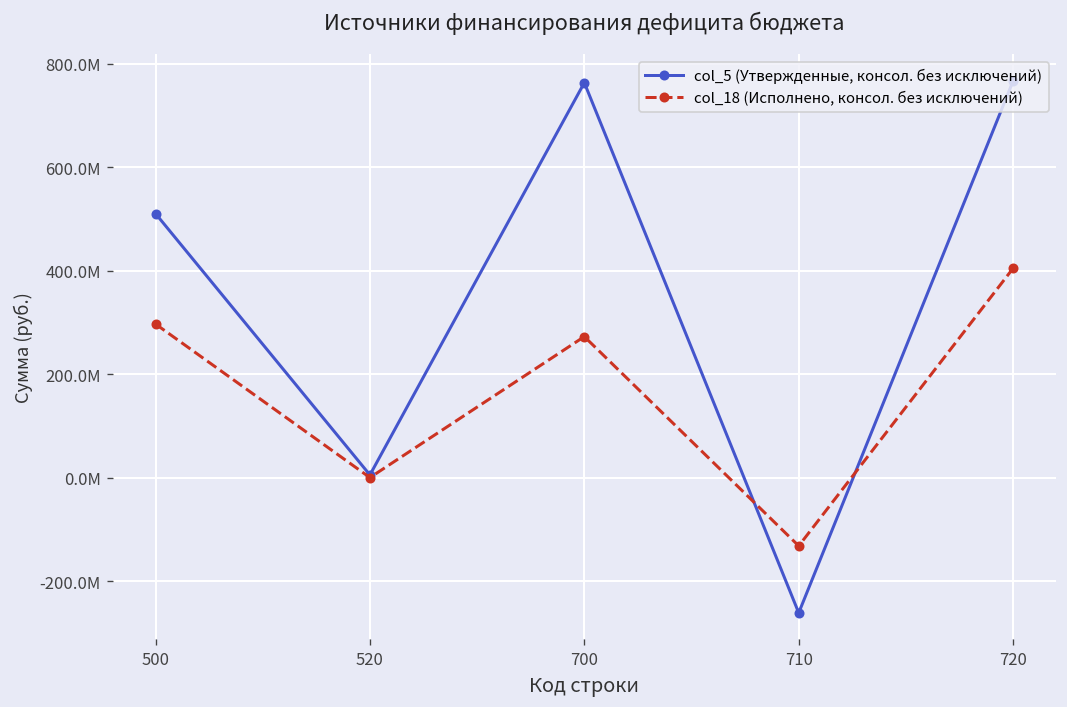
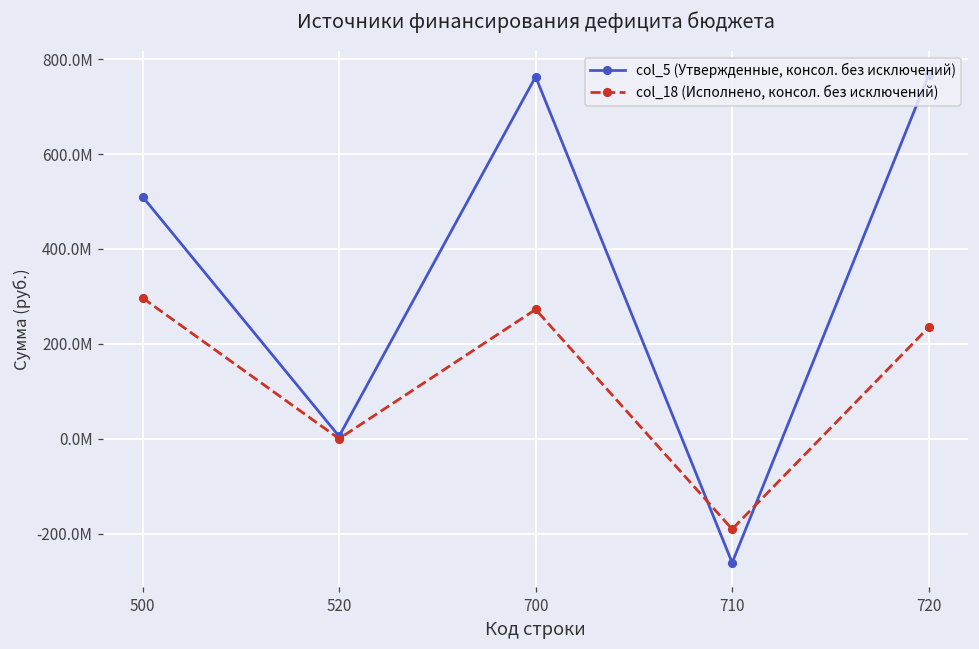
  {
    "col_5 (Утвержденные, консол. без исключений)": {
      "500": 510000000,
      "700": 760000000,
      "710": -260000000
    },
    "col_18 (Исполнено, консол. без исключений)": {
      "500": 300000000,
      "700": 270000000,
-     "710": -130000000,
-     "720": 400000000
+     "710": -190000000,
+     "720": 230000000
    }
  }
